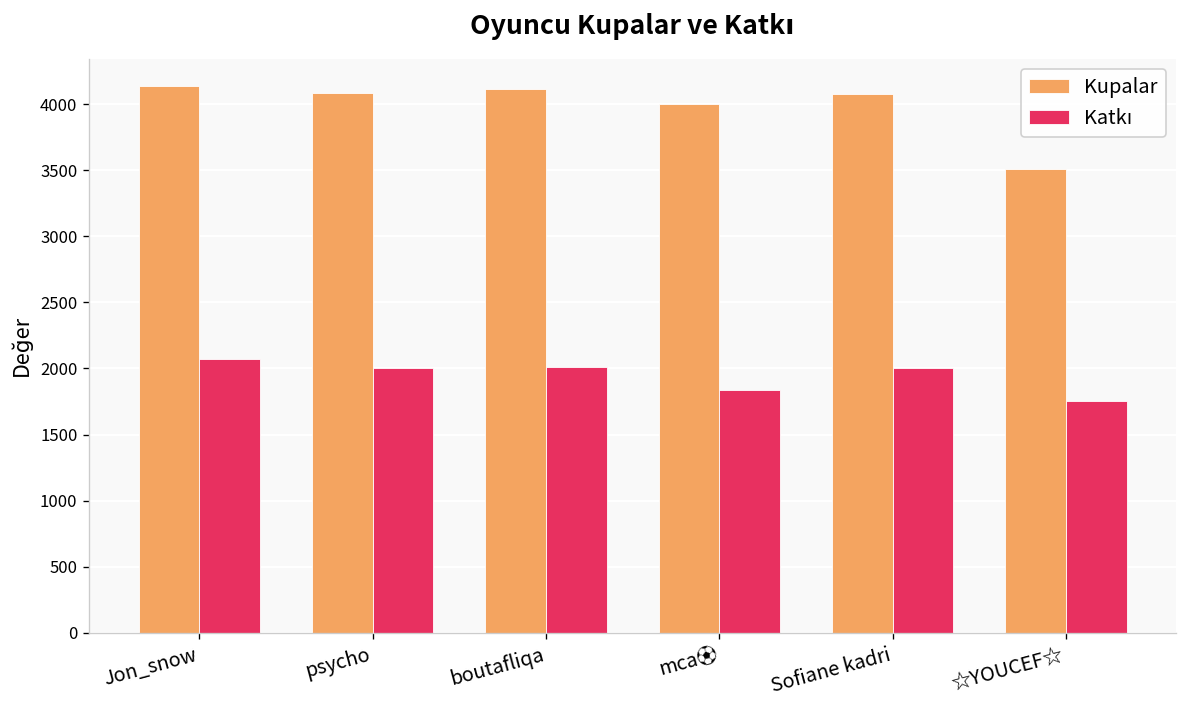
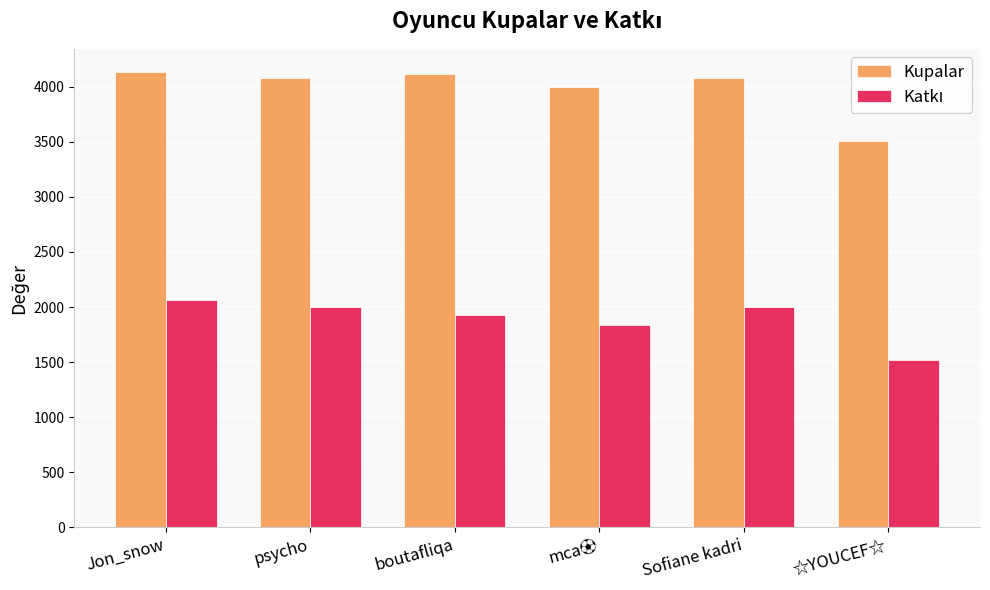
  {
    "Kupalar": {
      "Jon_snow": 4140,
      "psycho": 4080,
      "boutafliqa": 4120,
      "mca⚽": 4000,
      "Sofiane kadri": 4080,
      "☆YOUCEF☆": 3510
    },
    "Katkı": {
      "Jon_snow": 2070,
      "psycho": 2000,
-     "boutafliqa": 2010,
+     "boutafliqa": 1930,
      "mca⚽": 1840,
      "Sofiane kadri": 2000,
-     "☆YOUCEF☆": 1760
+     "☆YOUCEF☆": 1520
    }
  }
